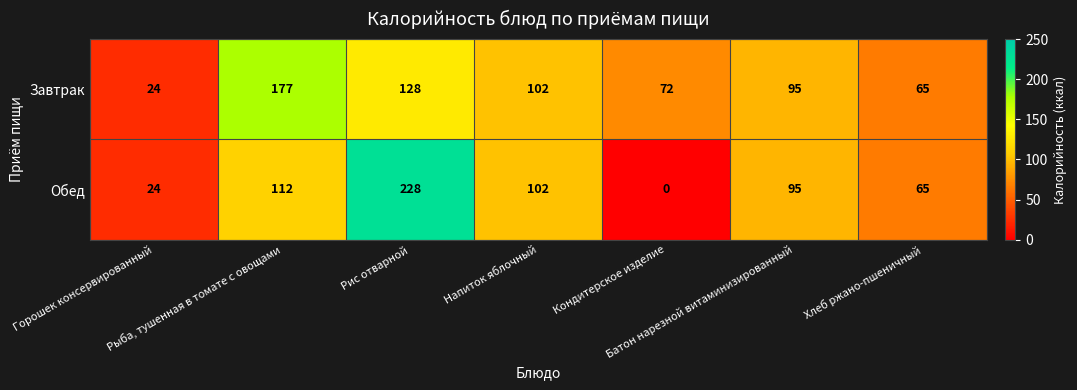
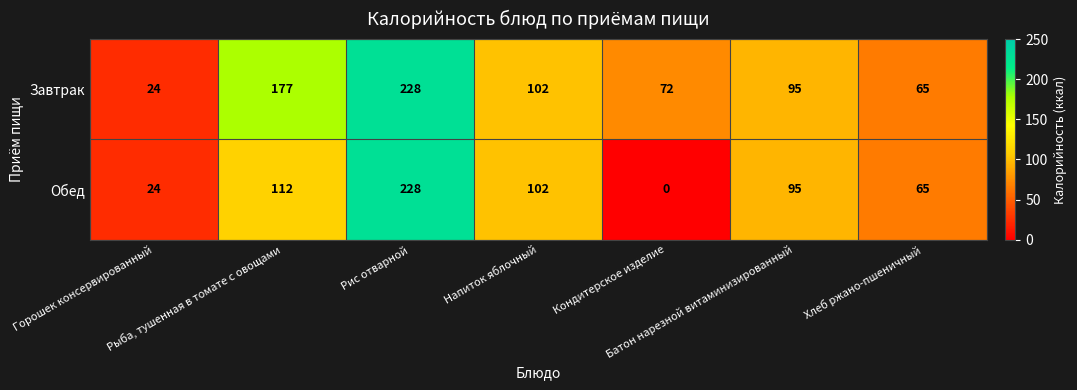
  {
    "Завтрак": {
      "Горошек консервированный": 24,
      "Рыба, тушенная в томате с овощами": 177,
-     "Рис отварной": 128,
+     "Рис отварной": 228,
      "Напиток яблочный": 102,
      "Кондитерское изделие": 72,
      "Батон нарезной витаминизированный": 95,
      "Хлеб ржано-пшеничный": 65
    },
    "Обед": {
      "Горошек консервированный": 24,
      "Рыба, тушенная в томате с овощами": 112,
      "Рис отварной": 228,
      "Напиток яблочный": 102,
      "Кондитерское изделие": 0,
      "Батон нарезной витаминизированный": 95,
      "Хлеб ржано-пшеничный": 65
    }
  }
